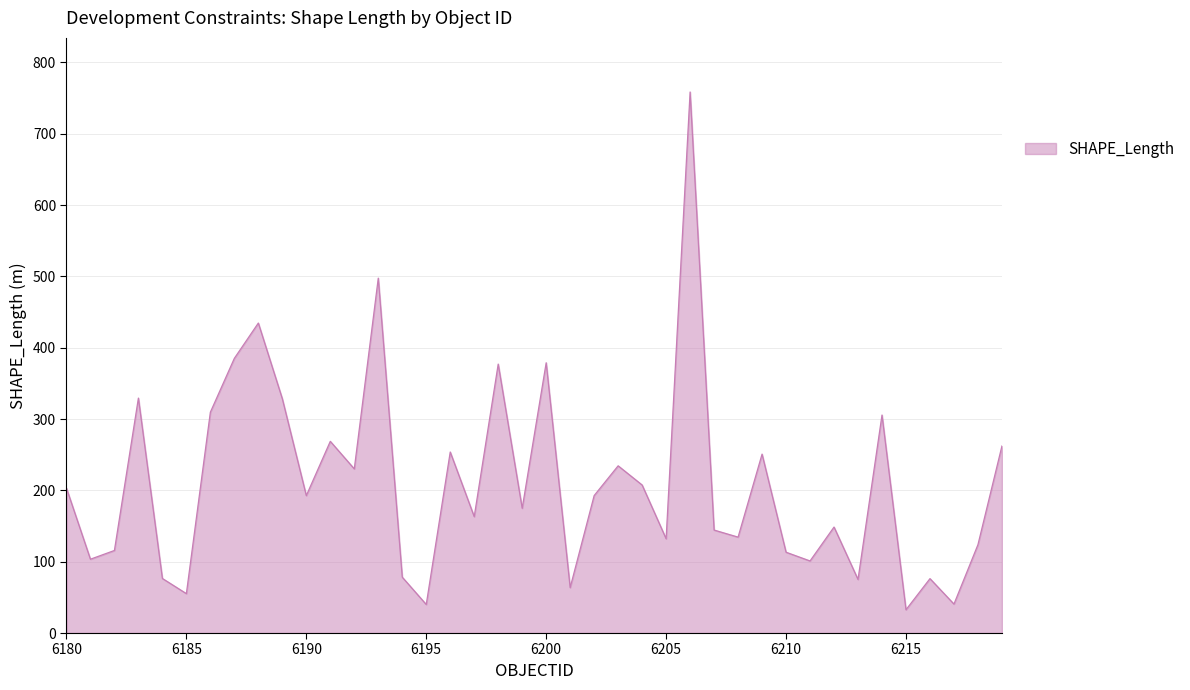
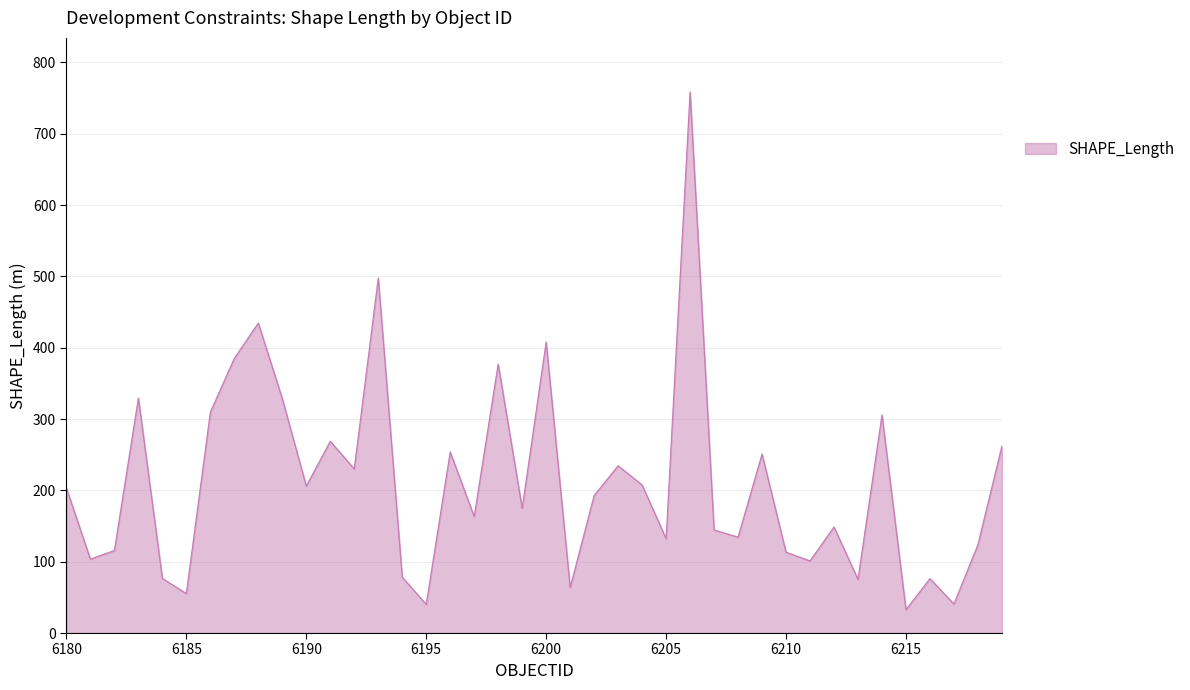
  {
    "6180": 200,
    "6185": 60,
-   "6190": 190,
+   "6190": 210,
    "6195": 40,
-   "6200": 380,
+   "6200": 410,
    "6205": 130,
    "6210": 110,
    "6215": 30
  }
